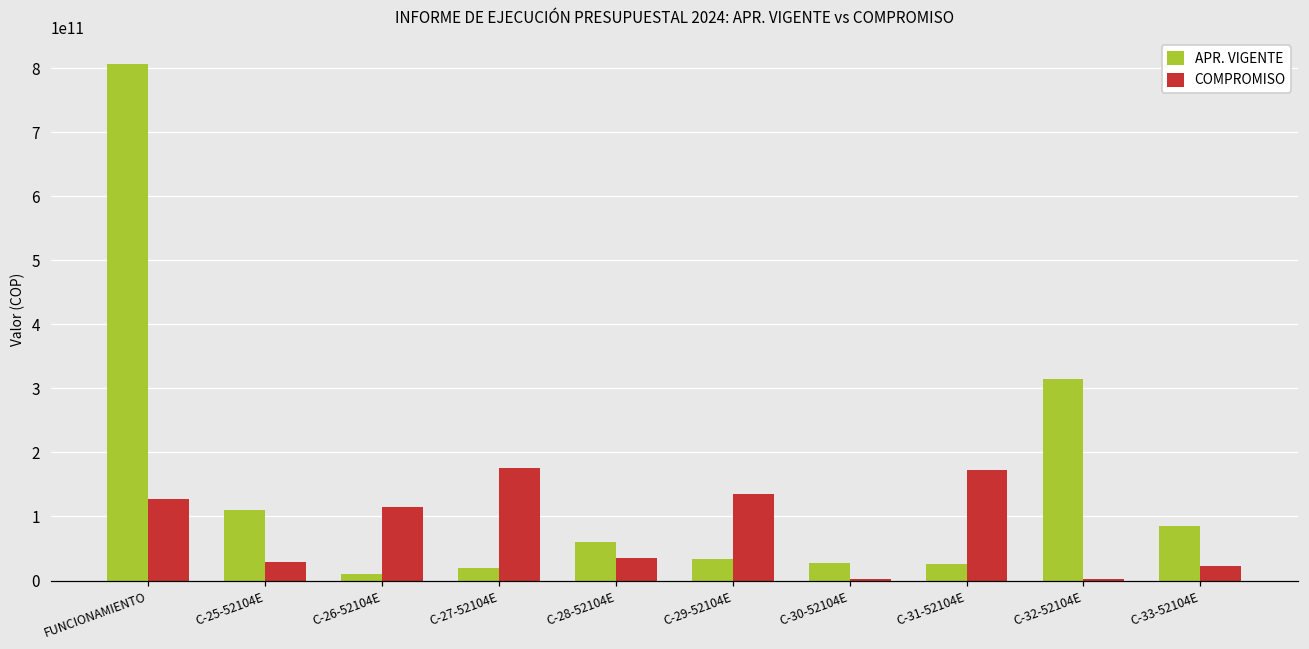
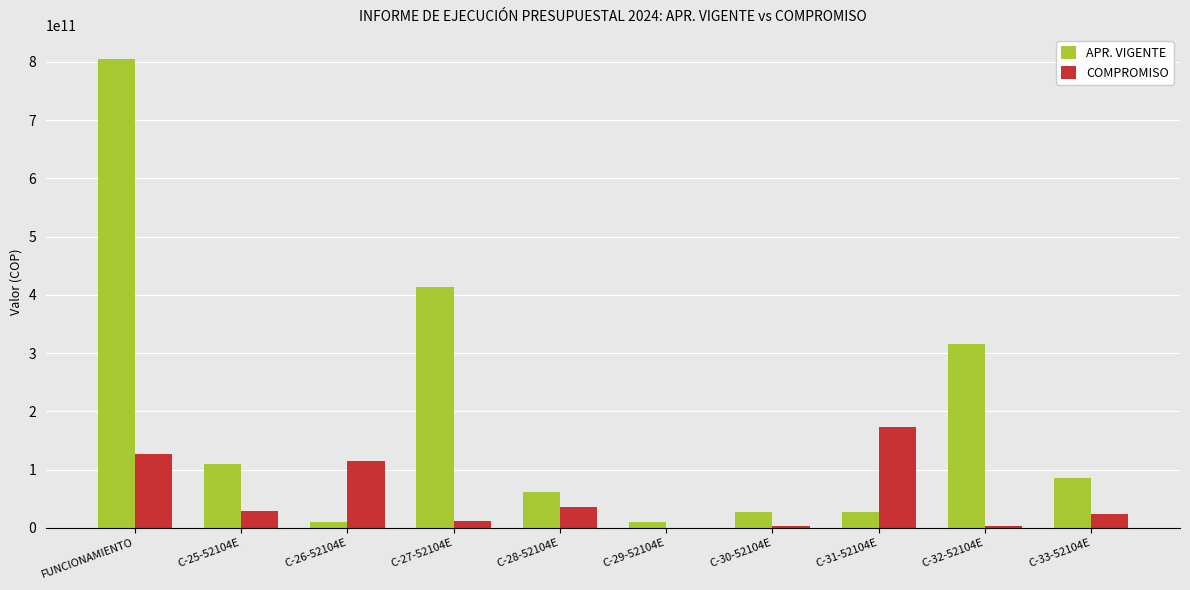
  {
    "APR. VIGENTE": {
      "FUNCIONAMIENTO": 810000000000,
      "C-25-52104E": 110000000000,
      "C-26-52104E": 10000000000,
-     "C-27-52104E": 20000000000,
+     "C-27-52104E": 410000000000,
      "C-28-52104E": 60000000000,
-     "C-29-52104E": 30000000000,
+     "C-29-52104E": 10000000000,
      "C-30-52104E": 30000000000,
      "C-31-52104E": 30000000000,
      "C-32-52104E": 310000000000,
      "C-33-52104E": 90000000000
    },
    "COMPROMISO": {
      "FUNCIONAMIENTO": 130000000000,
      "C-25-52104E": 30000000000,
      "C-26-52104E": 120000000000,
-     "C-27-52104E": 180000000000,
+     "C-27-52104E": 10000000000,
      "C-28-52104E": 40000000000,
-     "C-29-52104E": 140000000000,
+     "C-29-52104E": 0,
      "C-31-52104E": 170000000000,
      "C-33-52104E": 20000000000
    }
  }
